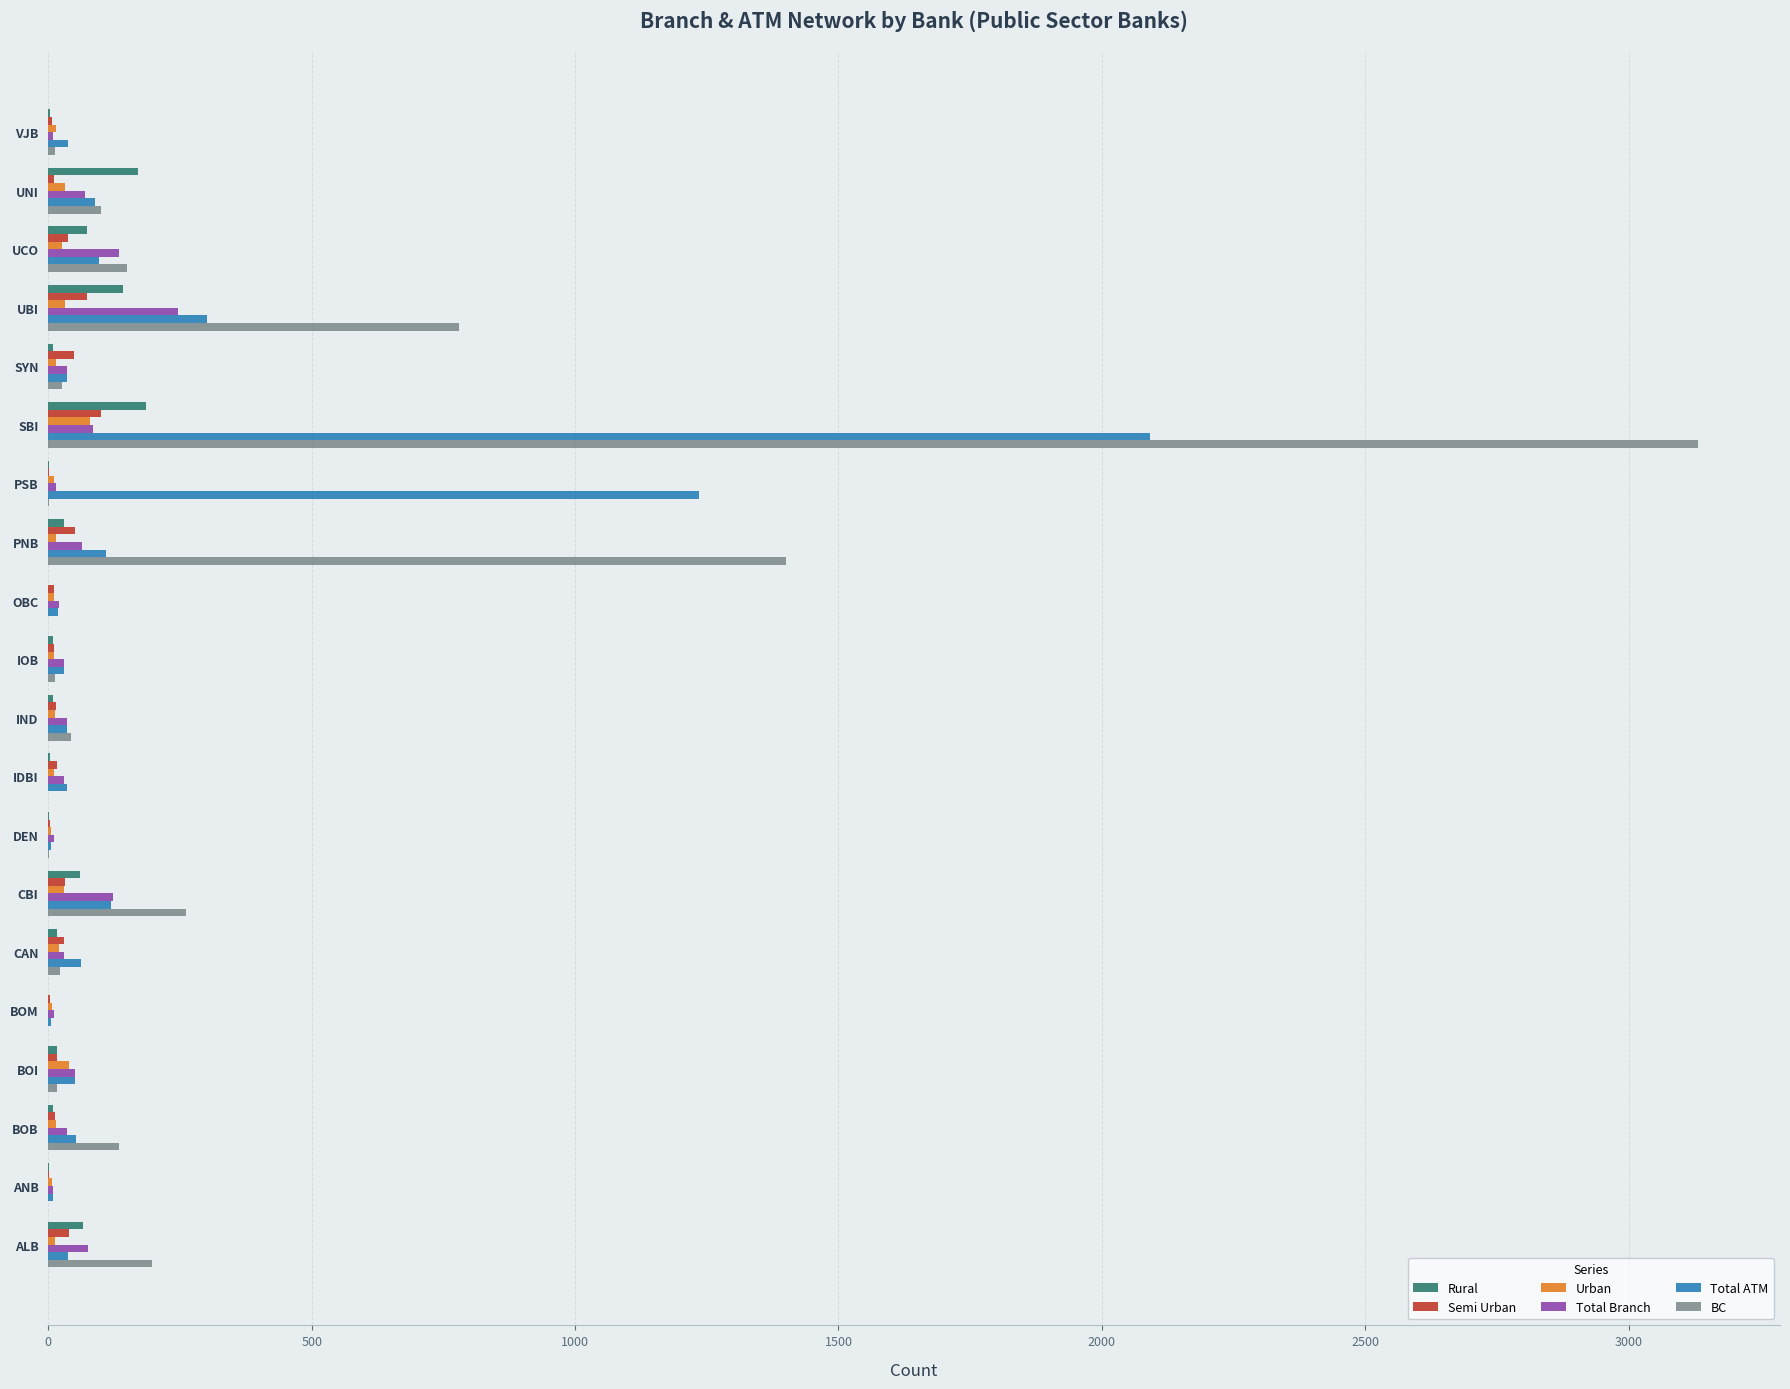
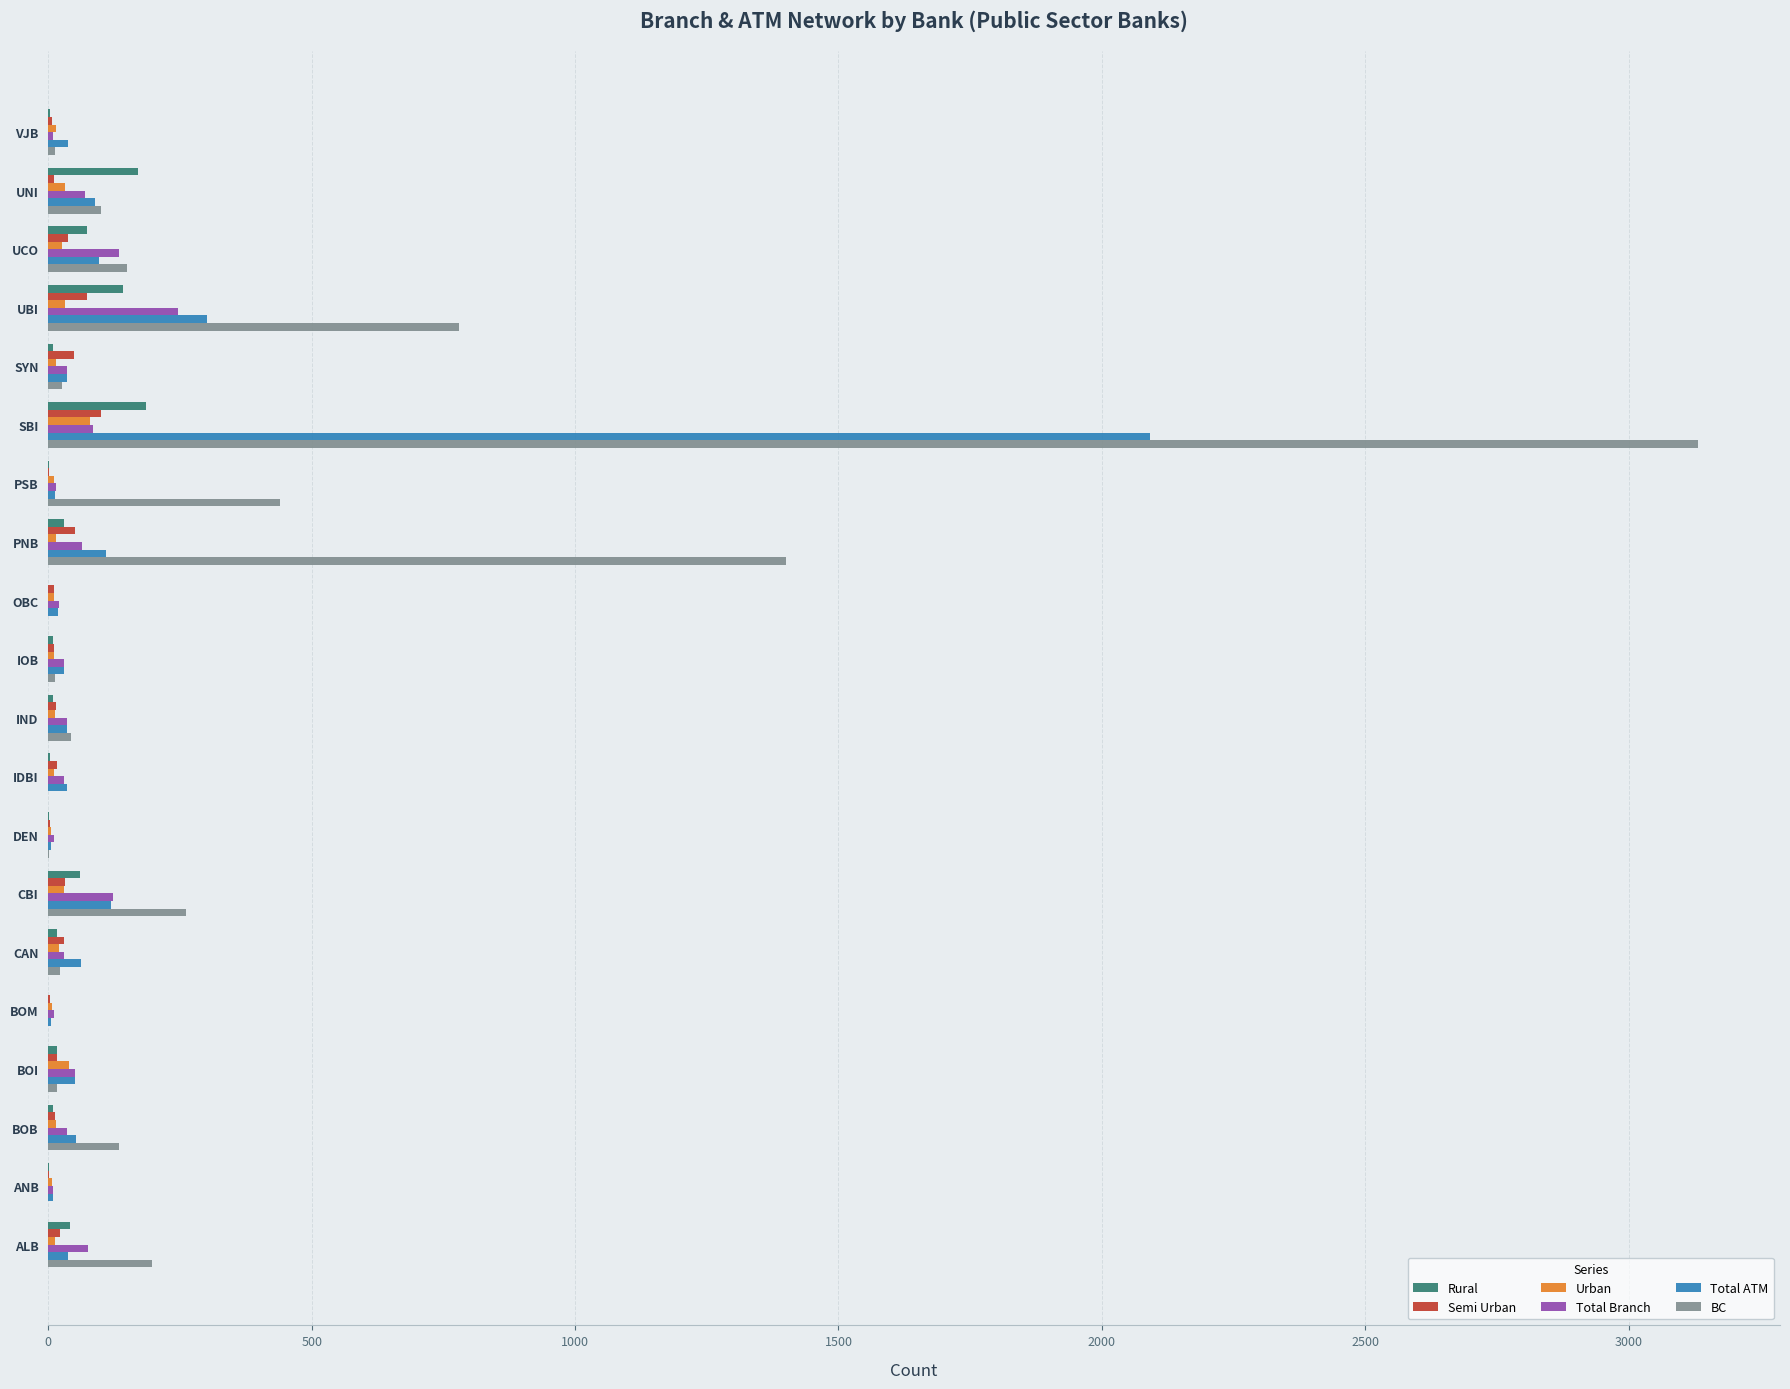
  {
    "Rural": {
      "UNI": 170,
      "UCO": 70,
      "UBI": 140,
      "SYN": 10,
      "SBI": 190,
      "PNB": 30,
      "OBC": 0,
      "IOB": 10,
      "IND": 10,
      "CBI": 60,
      "CAN": 20,
      "BOM": 0,
      "BOI": 20,
      "BOB": 10,
-     "ALB": 70
+     "ALB": 40
    },
    "Semi Urban": {
      "VJB": 10,
      "UNI": 10,
      "UCO": 40,
      "UBI": 70,
      "SYN": 50,
      "SBI": 100,
      "PNB": 50,
      "OBC": 10,
      "IOB": 10,
      "IND": 20,
      "IDBI": 20,
      "CBI": 30,
      "CAN": 30,
      "BOI": 20,
      "BOB": 10,
-     "ALB": 40
+     "ALB": 20
    },
    "Urban": {
      "VJB": 10,
      "UNI": 30,
      "UCO": 30,
      "UBI": 30,
      "SYN": 20,
      "SBI": 80,
      "PSB": 10,
      "PNB": 10,
      "OBC": 10,
      "IOB": 10,
      "IND": 10,
      "IDBI": 10,
      "DEN": 10,
      "CBI": 30,
      "CAN": 20,
      "BOM": 10,
      "BOI": 40,
      "BOB": 20,
      "ANB": 10,
      "ALB": 10
    },
    "Total Branch": {
      "VJB": 10,
      "UNI": 70,
      "UCO": 140,
      "UBI": 250,
      "SYN": 40,
      "SBI": 80,
      "PSB": 10,
      "PNB": 60,
      "OBC": 20,
      "IOB": 30,
      "IND": 40,
      "IDBI": 30,
      "DEN": 10,
      "CBI": 120,
      "CAN": 30,
      "BOM": 10,
      "BOI": 50,
      "BOB": 40,
      "ANB": 10,
      "ALB": 80
    },
    "Total ATM": {
      "VJB": 40,
      "UNI": 90,
      "UCO": 100,
      "UBI": 300,
      "SYN": 40,
      "SBI": 2090,
-     "PSB": 1240,
+     "PSB": 10,
      "PNB": 110,
      "OBC": 20,
      "IOB": 30,
      "IND": 40,
      "IDBI": 40,
      "DEN": 10,
      "CBI": 120,
      "CAN": 60,
      "BOM": 10,
      "BOI": 50,
      "BOB": 50,
      "ANB": 10,
      "ALB": 40
    },
    "BC": {
      "VJB": 10,
      "UNI": 100,
      "UCO": 150,
      "UBI": 780,
      "SYN": 30,
      "SBI": 3130,
-     "PSB": 0,
+     "PSB": 440,
      "PNB": 1400,
      "OBC": 0,
      "IOB": 10,
      "IND": 40,
      "IDBI": 0,
      "CBI": 260,
      "CAN": 20,
      "BOM": 0,
      "BOI": 20,
      "BOB": 140,
      "ANB": 0,
      "ALB": 200
    }
  }
